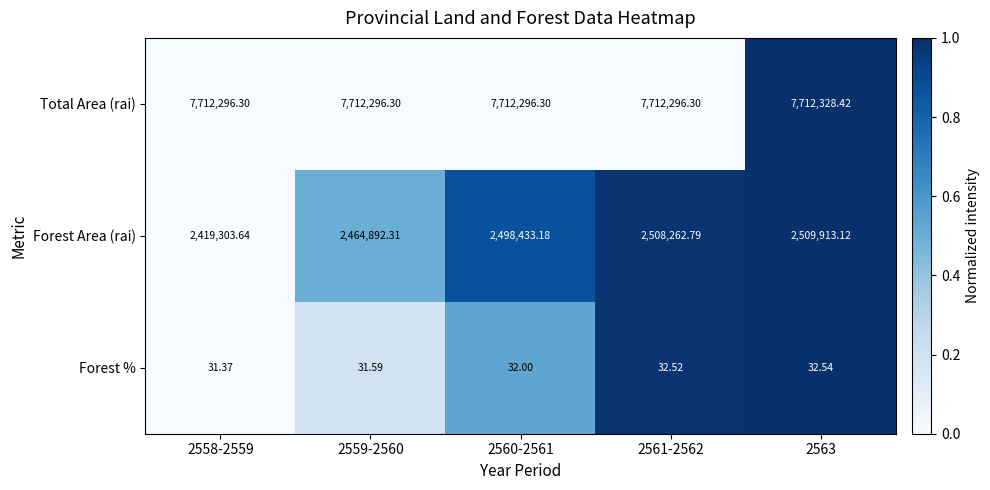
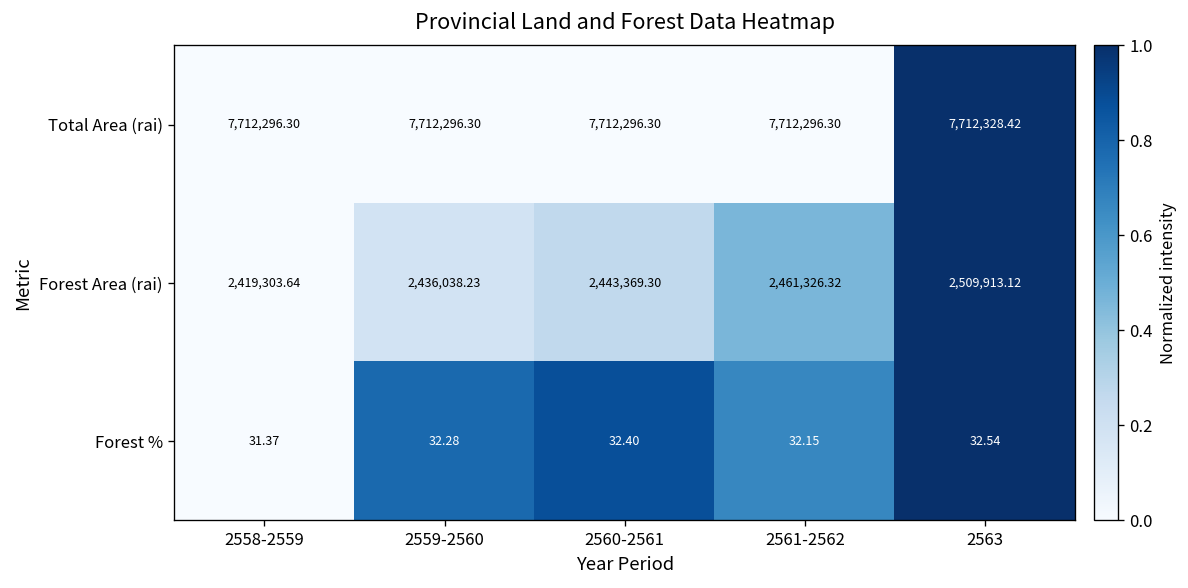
  {
    "Total Area (rai)": {
      "2558-2559": "7,712,296.30",
      "2559-2560": "7,712,296.30",
      "2560-2561": "7,712,296.30",
      "2561-2562": "7,712,296.30",
      "2563": "7,712,328.42"
    },
    "Forest Area (rai)": {
      "2558-2559": "2,419,303.64",
-     "2559-2560": "2,464,892.31",
-     "2560-2561": "2,498,433.18",
-     "2561-2562": "2,508,262.79",
+     "2559-2560": "2,436,038.23",
+     "2560-2561": "2,443,369.30",
+     "2561-2562": "2,461,326.32",
      "2563": "2,509,913.12"
    },
    "Forest %": {
      "2558-2559": "31.37",
-     "2559-2560": "31.59",
-     "2560-2561": "32.00",
-     "2561-2562": "32.52",
+     "2559-2560": "32.28",
+     "2560-2561": "32.40",
+     "2561-2562": "32.15",
      "2563": "32.54"
    }
  }
